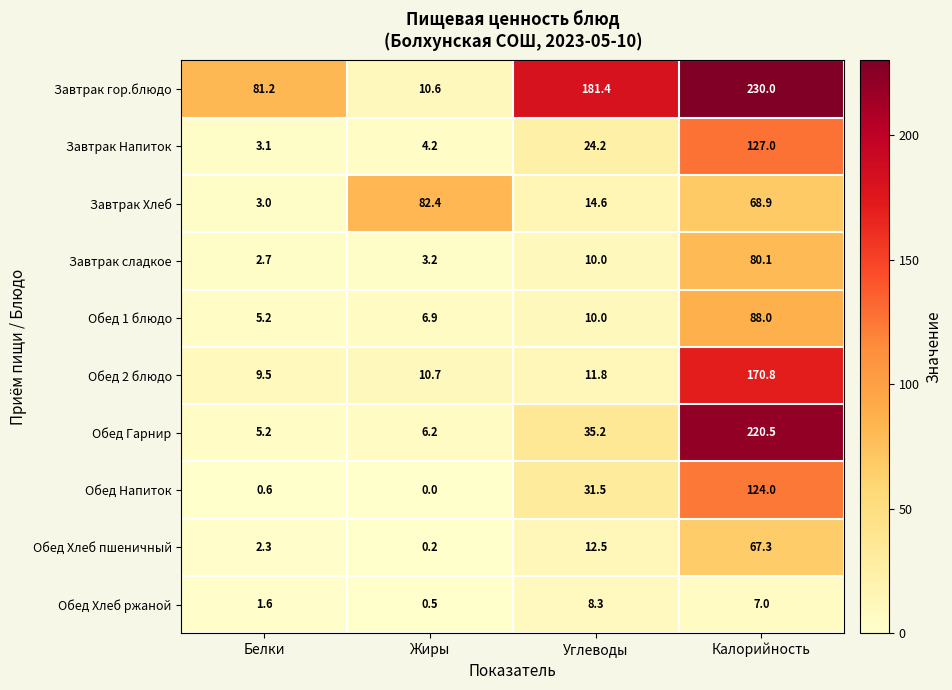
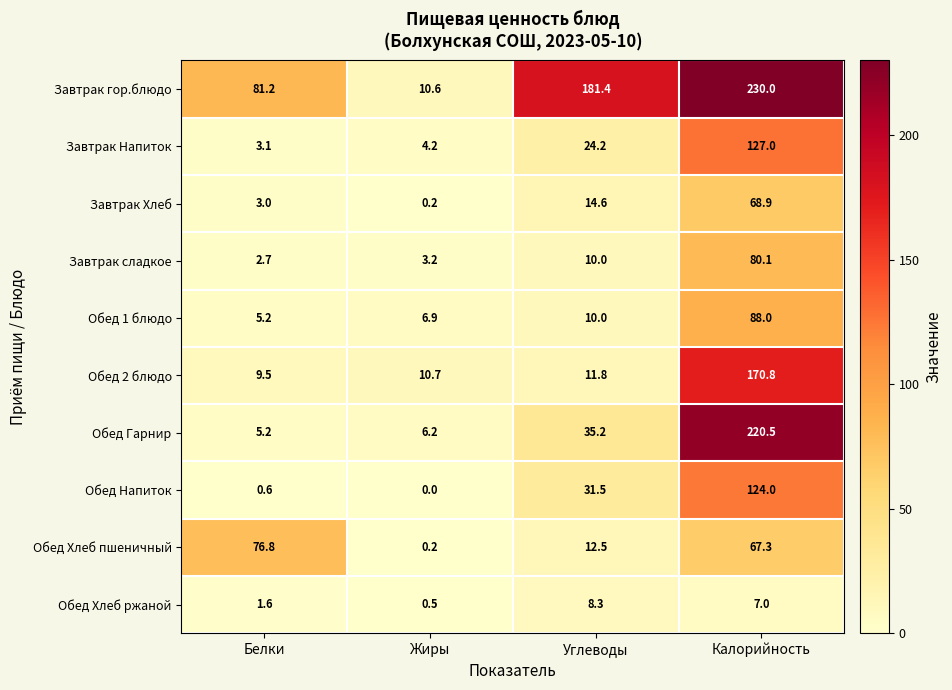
  {
    "Завтрак гор.блюдо": {
      "Белки": 81.2,
      "Жиры": 10.6,
      "Углеводы": 181.4,
      "Калорийность": 230.0
    },
    "Завтрак Напиток": {
      "Белки": 3.1,
      "Жиры": 4.2,
      "Углеводы": 24.2,
      "Калорийность": 127.0
    },
    "Завтрак Хлеб": {
      "Белки": 3.0,
-     "Жиры": 82.4,
+     "Жиры": 0.2,
      "Углеводы": 14.6,
      "Калорийность": 68.9
    },
    "Завтрак сладкое": {
      "Белки": 2.7,
      "Жиры": 3.2,
      "Углеводы": 10.0,
      "Калорийность": 80.1
    },
    "Обед 1 блюдо": {
      "Белки": 5.2,
      "Жиры": 6.9,
      "Углеводы": 10.0,
      "Калорийность": 88.0
    },
    "Обед 2 блюдо": {
      "Белки": 9.5,
      "Жиры": 10.7,
      "Углеводы": 11.8,
      "Калорийность": 170.8
    },
    "Обед Гарнир": {
      "Белки": 5.2,
      "Жиры": 6.2,
      "Углеводы": 35.2,
      "Калорийность": 220.5
    },
    "Обед Напиток": {
      "Белки": 0.6,
      "Жиры": 0.0,
      "Углеводы": 31.5,
      "Калорийность": 124.0
    },
    "Обед Хлеб пшеничный": {
-     "Белки": 2.3,
+     "Белки": 76.8,
      "Жиры": 0.2,
      "Углеводы": 12.5,
      "Калорийность": 67.3
    },
    "Обед Хлеб ржаной": {
      "Белки": 1.6,
      "Жиры": 0.5,
      "Углеводы": 8.3,
      "Калорийность": 7.0
    }
  }
